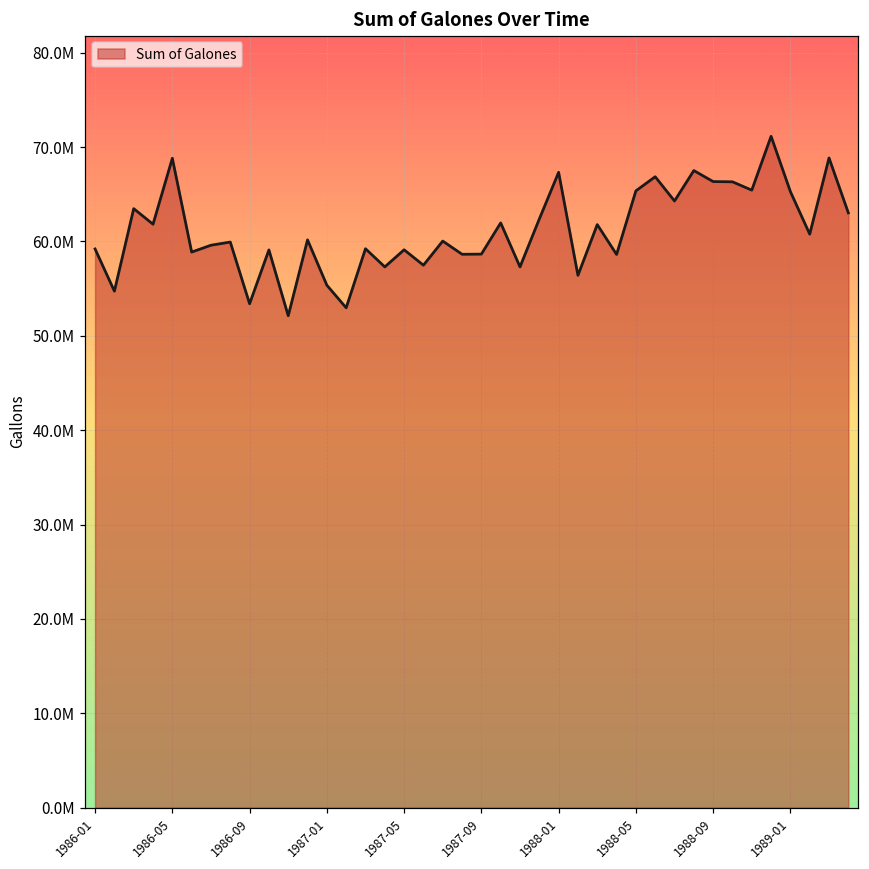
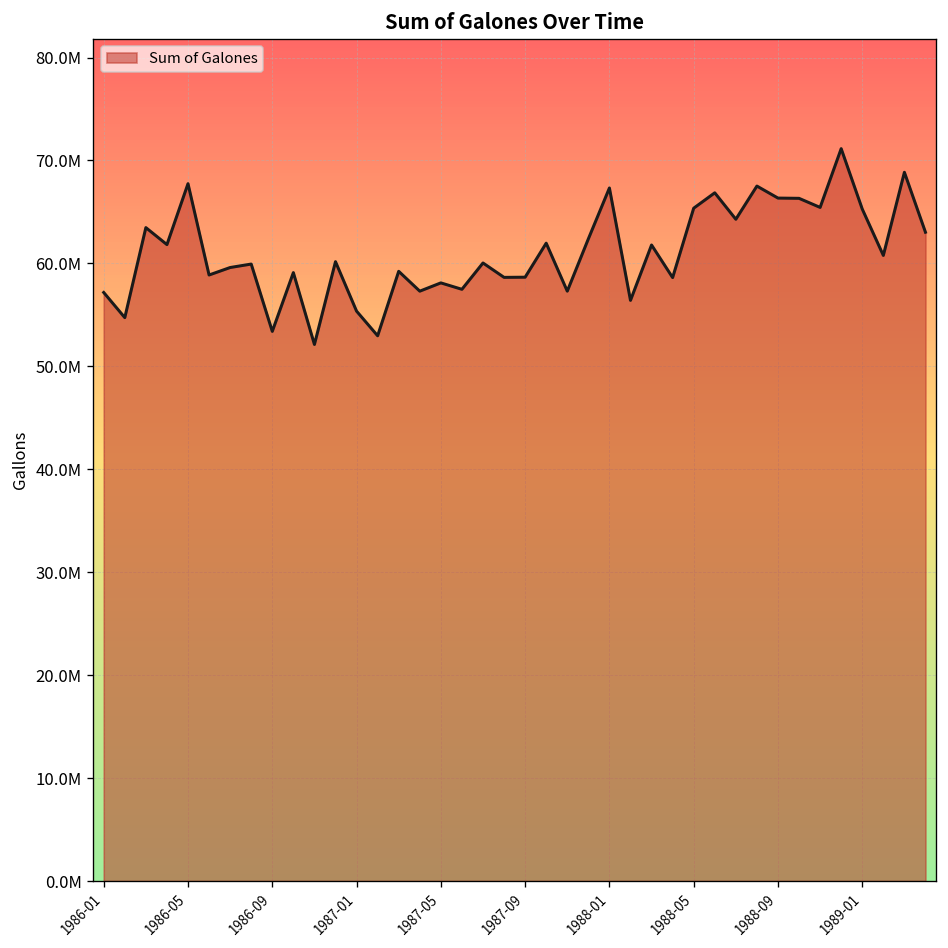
  {
-   "1986-01": 59000000,
-   "1986-05": 69000000,
+   "1986-01": 57000000,
+   "1986-05": 68000000,
    "1986-09": 53000000,
    "1987-01": 55000000,
-   "1987-05": 59000000,
+   "1987-05": 58000000,
    "1987-09": 59000000,
    "1988-01": 67000000,
    "1988-05": 65000000,
    "1988-09": 66000000,
    "1989-01": 65000000
  }
